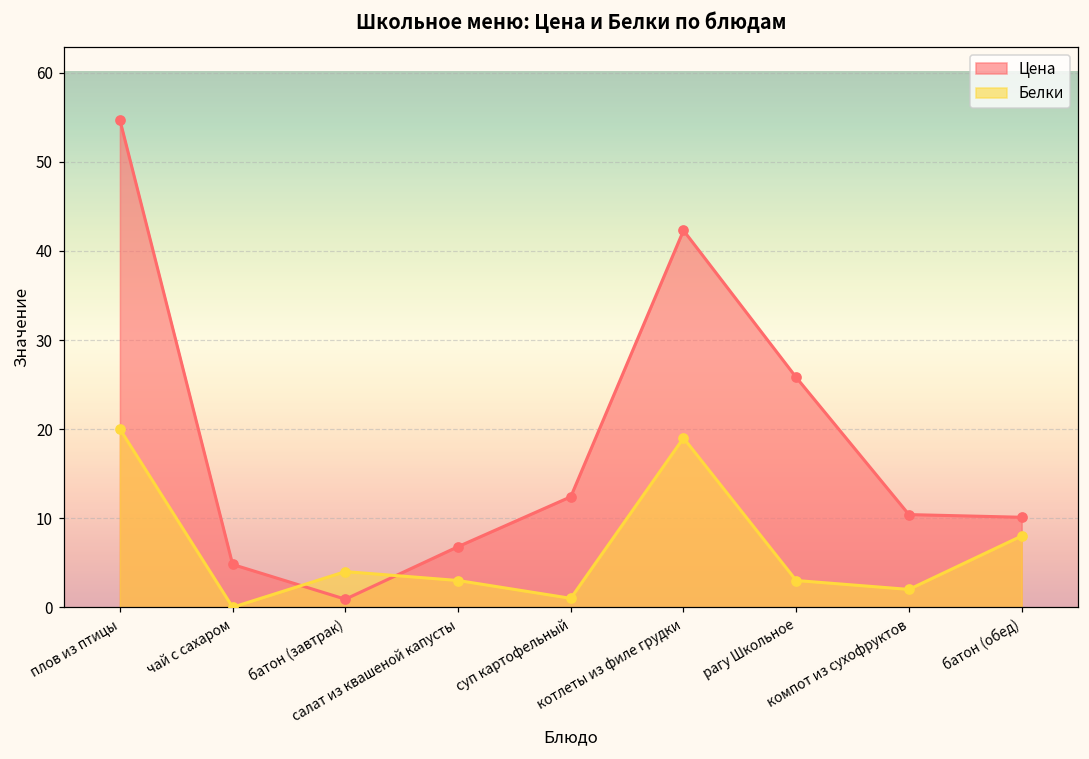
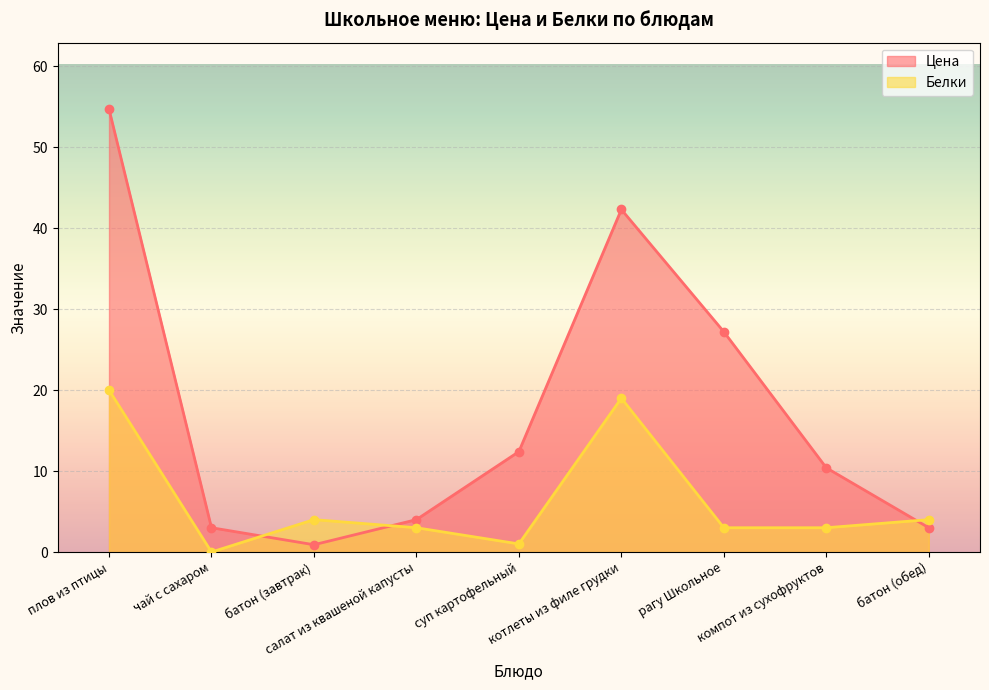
  {
    "Цена": {
      "плов из птицы": 55,
-     "чай с сахаром": 5,
+     "чай с сахаром": 3,
      "батон (завтрак)": 1,
-     "салат из квашеной капусты": 7,
+     "салат из квашеной капусты": 4,
      "суп картофельный": 12,
      "котлеты из филе грудки": 42,
-     "рагу Школьное": 26,
+     "рагу Школьное": 27,
      "компот из сухофруктов": 10,
-     "батон (обед)": 10
+     "батон (обед)": 3
    },
    "Белки": {
      "плов из птицы": 20,
      "чай с сахаром": 0,
      "батон (завтрак)": 4,
      "салат из квашеной капусты": 3,
      "суп картофельный": 1,
      "котлеты из филе грудки": 19,
      "рагу Школьное": 3,
-     "компот из сухофруктов": 2,
-     "батон (обед)": 8
+     "компот из сухофруктов": 3,
+     "батон (обед)": 4
    }
  }
